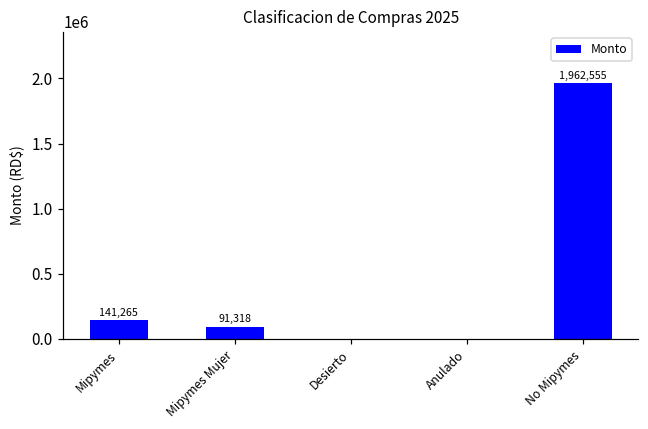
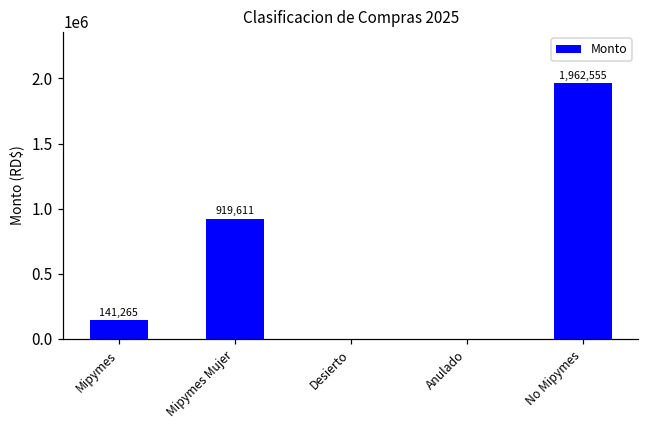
  {
    "Mipymes": "141,265",
-   "Mipymes Mujer": "91,318",
+   "Mipymes Mujer": "919,611",
    "No Mipymes": "1,962,555"
  }
